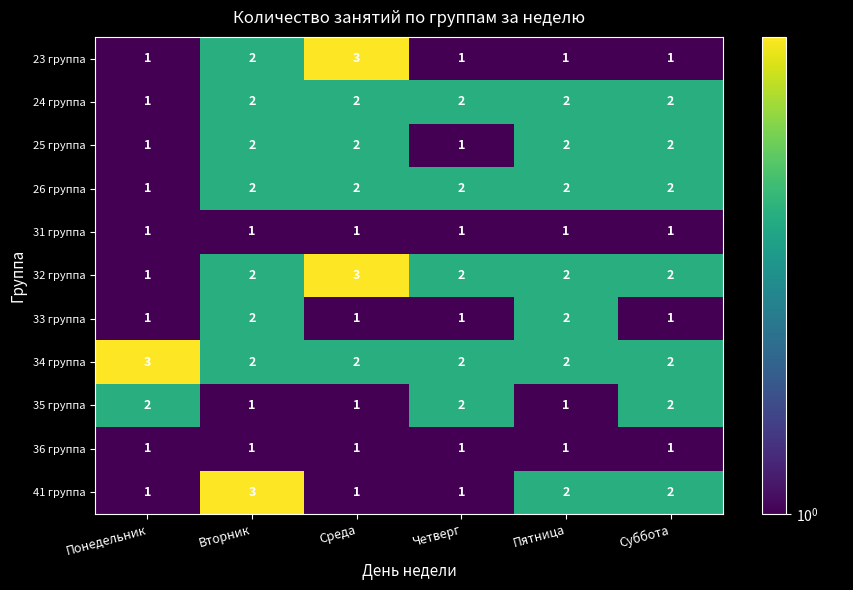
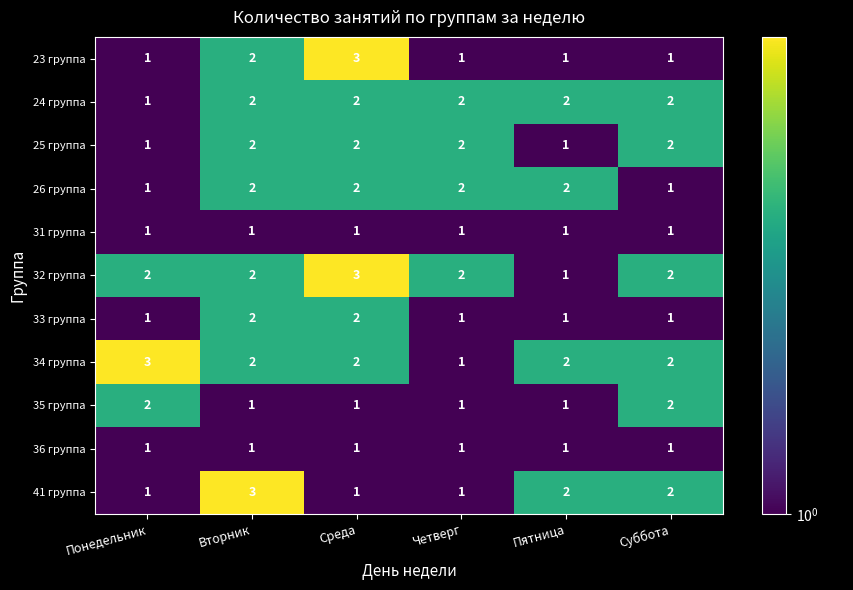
  {
    "23 группа": {
      "Понедельник": 1,
      "Вторник": 2,
      "Среда": 3,
      "Четверг": 1,
      "Пятница": 1,
      "Суббота": 1
    },
    "24 группа": {
      "Понедельник": 1,
      "Вторник": 2,
      "Среда": 2,
      "Четверг": 2,
      "Пятница": 2,
      "Суббота": 2
    },
    "25 группа": {
      "Понедельник": 1,
      "Вторник": 2,
      "Среда": 2,
-     "Четверг": 1,
-     "Пятница": 2,
+     "Четверг": 2,
+     "Пятница": 1,
      "Суббота": 2
    },
    "26 группа": {
      "Понедельник": 1,
      "Вторник": 2,
      "Среда": 2,
      "Четверг": 2,
      "Пятница": 2,
-     "Суббота": 2
+     "Суббота": 1
    },
    "31 группа": {
      "Понедельник": 1,
      "Вторник": 1,
      "Среда": 1,
      "Четверг": 1,
      "Пятница": 1,
      "Суббота": 1
    },
    "32 группа": {
-     "Понедельник": 1,
+     "Понедельник": 2,
      "Вторник": 2,
      "Среда": 3,
      "Четверг": 2,
-     "Пятница": 2,
+     "Пятница": 1,
      "Суббота": 2
    },
    "33 группа": {
      "Понедельник": 1,
      "Вторник": 2,
-     "Среда": 1,
+     "Среда": 2,
      "Четверг": 1,
-     "Пятница": 2,
+     "Пятница": 1,
      "Суббота": 1
    },
    "34 группа": {
      "Понедельник": 3,
      "Вторник": 2,
      "Среда": 2,
-     "Четверг": 2,
+     "Четверг": 1,
      "Пятница": 2,
      "Суббота": 2
    },
    "35 группа": {
      "Понедельник": 2,
      "Вторник": 1,
      "Среда": 1,
-     "Четверг": 2,
+     "Четверг": 1,
      "Пятница": 1,
      "Суббота": 2
    },
    "36 группа": {
      "Понедельник": 1,
      "Вторник": 1,
      "Среда": 1,
      "Четверг": 1,
      "Пятница": 1,
      "Суббота": 1
    },
    "41 группа": {
      "Понедельник": 1,
      "Вторник": 3,
      "Среда": 1,
      "Четверг": 1,
      "Пятница": 2,
      "Суббота": 2
    }
  }
